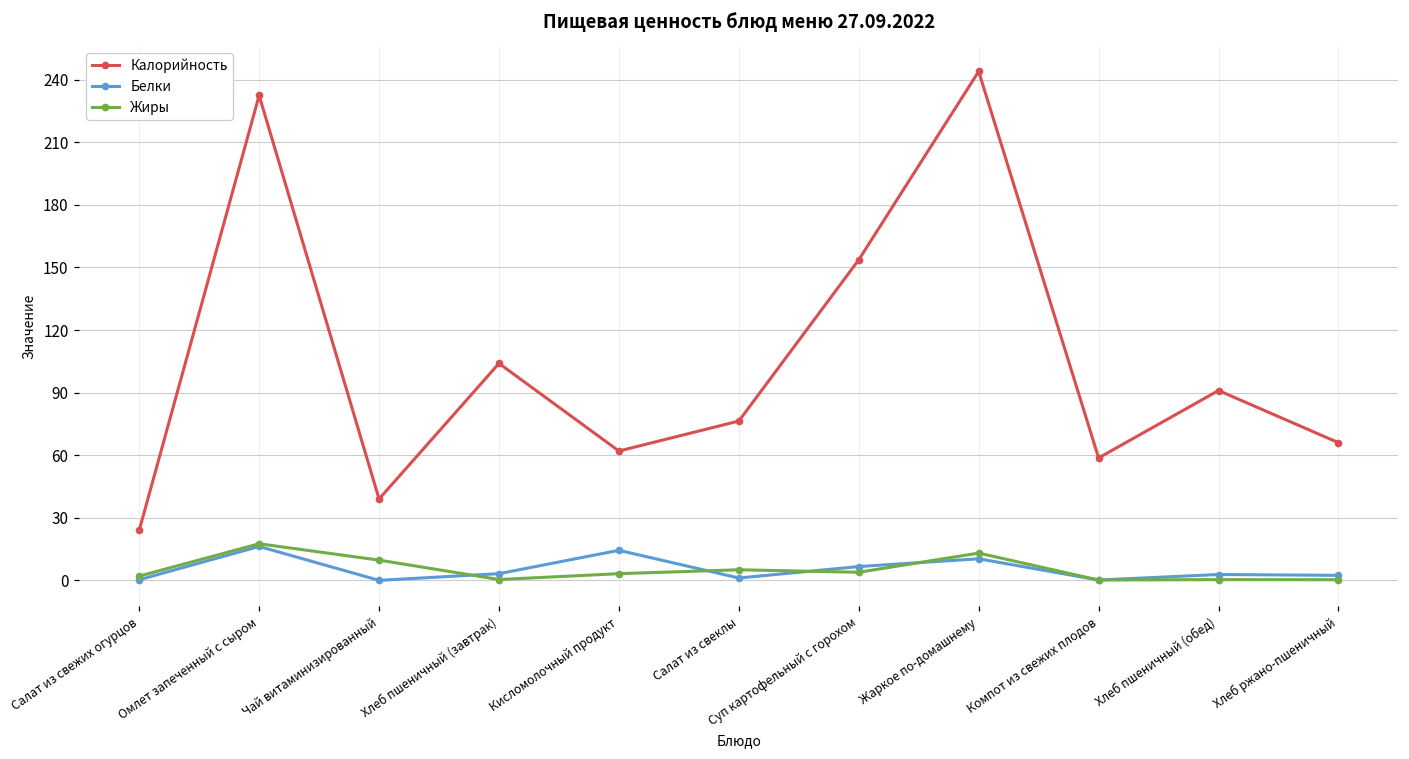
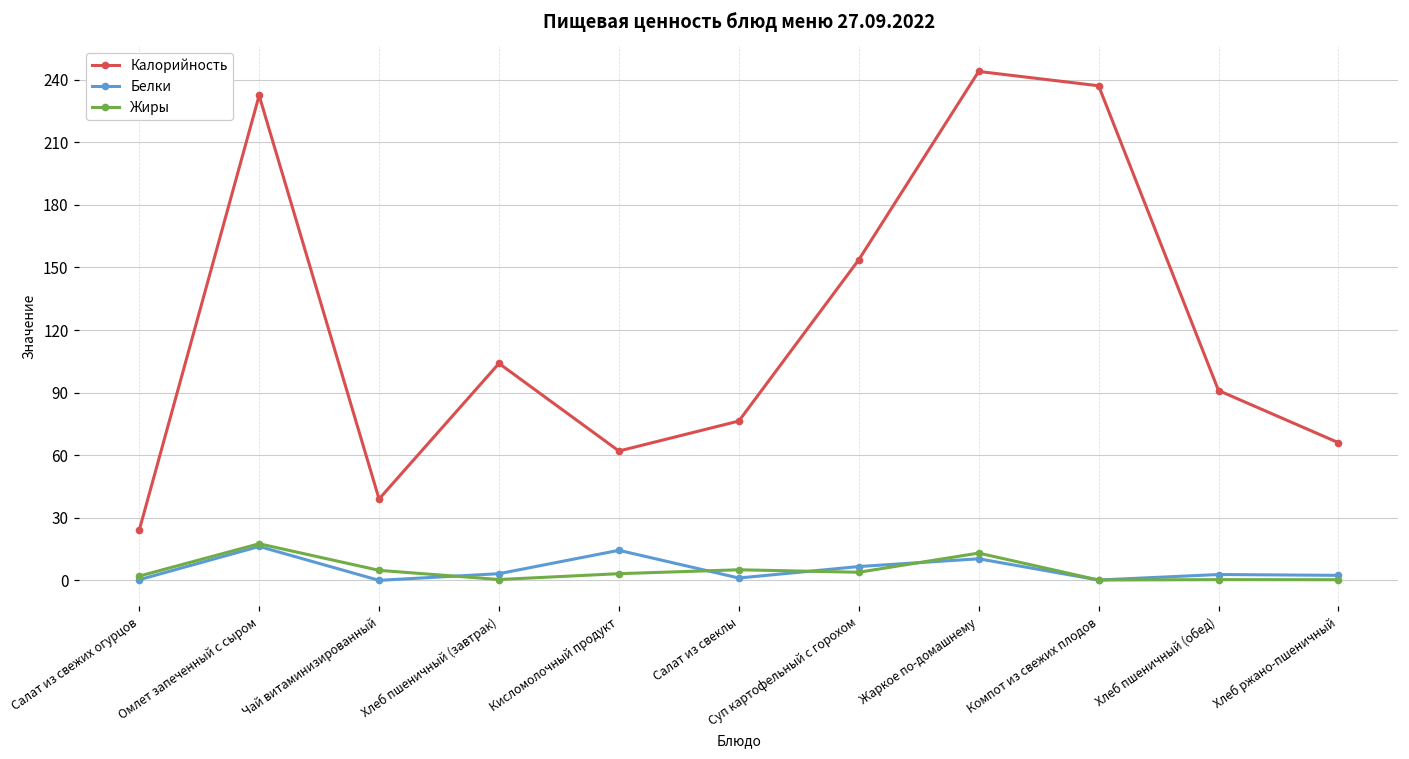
  {
    "Калорийность": {
      "Салат из свежих огурцов": 24,
      "Омлет запеченный с сыром": 232,
      "Чай витаминизированный": 39,
      "Хлеб пшеничный (завтрак)": 104,
      "Кисломолочный продукт": 62,
      "Салат из свеклы": 76,
      "Суп картофельный с горохом": 154,
      "Жаркое по-домашнему": 244,
-     "Компот из свежих плодов": 59,
+     "Компот из свежих плодов": 237,
      "Хлеб пшеничный (обед)": 91,
      "Хлеб ржано-пшеничный": 66
    },
    "Белки": {
      "Салат из свежих огурцов": 0,
      "Чай витаминизированный": 0,
      "Хлеб пшеничный (завтрак)": 3,
      "Кисломолочный продукт": 14,
      "Салат из свеклы": 1,
      "Суп картофельный с горохом": 7,
      "Жаркое по-домашнему": 10,
      "Хлеб пшеничный (обед)": 3,
      "Хлеб ржано-пшеничный": 2
    },
    "Жиры": {
      "Салат из свежих огурцов": 2,
-     "Чай витаминизированный": 10,
+     "Чай витаминизированный": 5,
      "Хлеб пшеничный (завтрак)": 0,
      "Кисломолочный продукт": 3,
      "Салат из свеклы": 5,
      "Суп картофельный с горохом": 4,
      "Жаркое по-домашнему": 13,
      "Хлеб пшеничный (обед)": 0,
      "Хлеб ржано-пшеничный": 0
    }
  }
